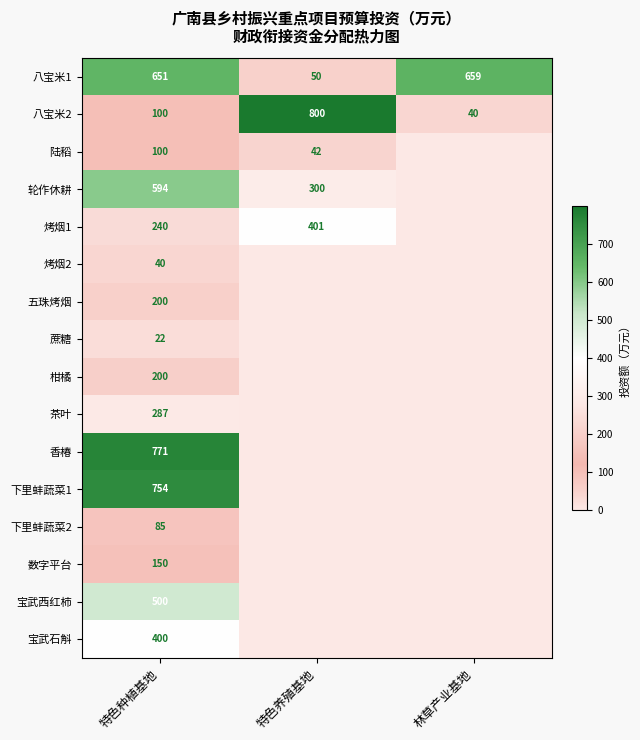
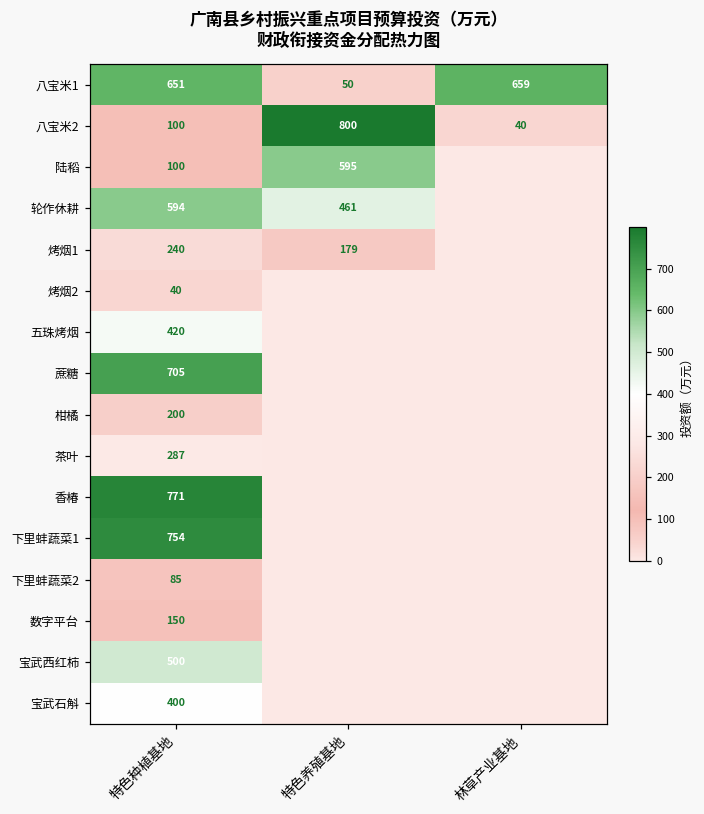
  {
    "八宝米1": {
      "特色种植基地": 651,
      "特色养殖基地": 50,
      "林草产业基地": 659
    },
    "八宝米2": {
      "特色种植基地": 100,
      "特色养殖基地": 800,
      "林草产业基地": 40
    },
    "陆稻": {
      "特色种植基地": 100,
-     "特色养殖基地": 42
+     "特色养殖基地": 595
    },
    "轮作休耕": {
      "特色种植基地": 594,
-     "特色养殖基地": 300
+     "特色养殖基地": 461
    },
    "烤烟1": {
      "特色种植基地": 240,
-     "特色养殖基地": 401
+     "特色养殖基地": 179
    },
    "烤烟2": {
      "特色种植基地": 40
    },
    "五珠烤烟": {
-     "特色种植基地": 200
+     "特色种植基地": 420
    },
    "蔗糖": {
-     "特色种植基地": 22
+     "特色种植基地": 705
    },
    "柑橘": {
      "特色种植基地": 200
    },
    "茶叶": {
      "特色种植基地": 287
    },
    "香椿": {
      "特色种植基地": 771
    },
    "下里蚌蔬菜1": {
      "特色种植基地": 754
    },
    "下里蚌蔬菜2": {
      "特色种植基地": 85
    },
    "数字平台": {
      "特色种植基地": 150
    },
    "宝武石斛": {
      "特色种植基地": 400
    }
  }
